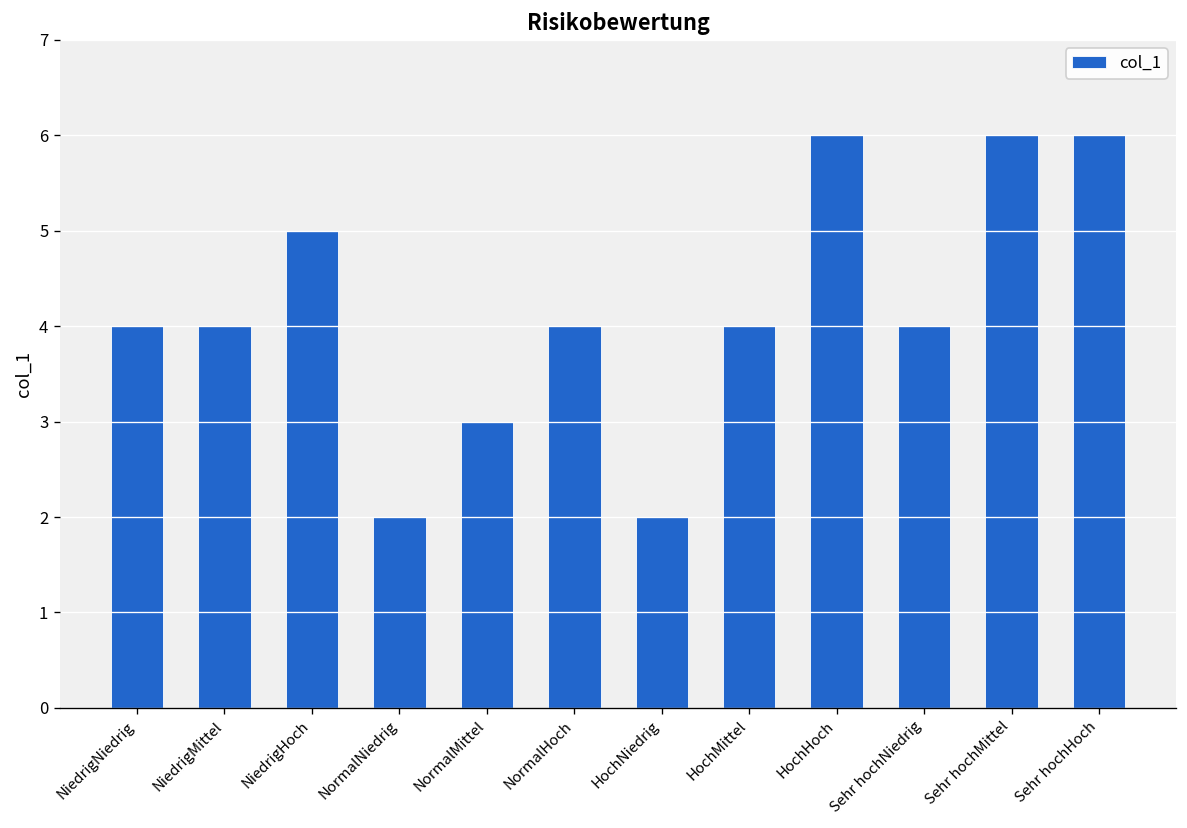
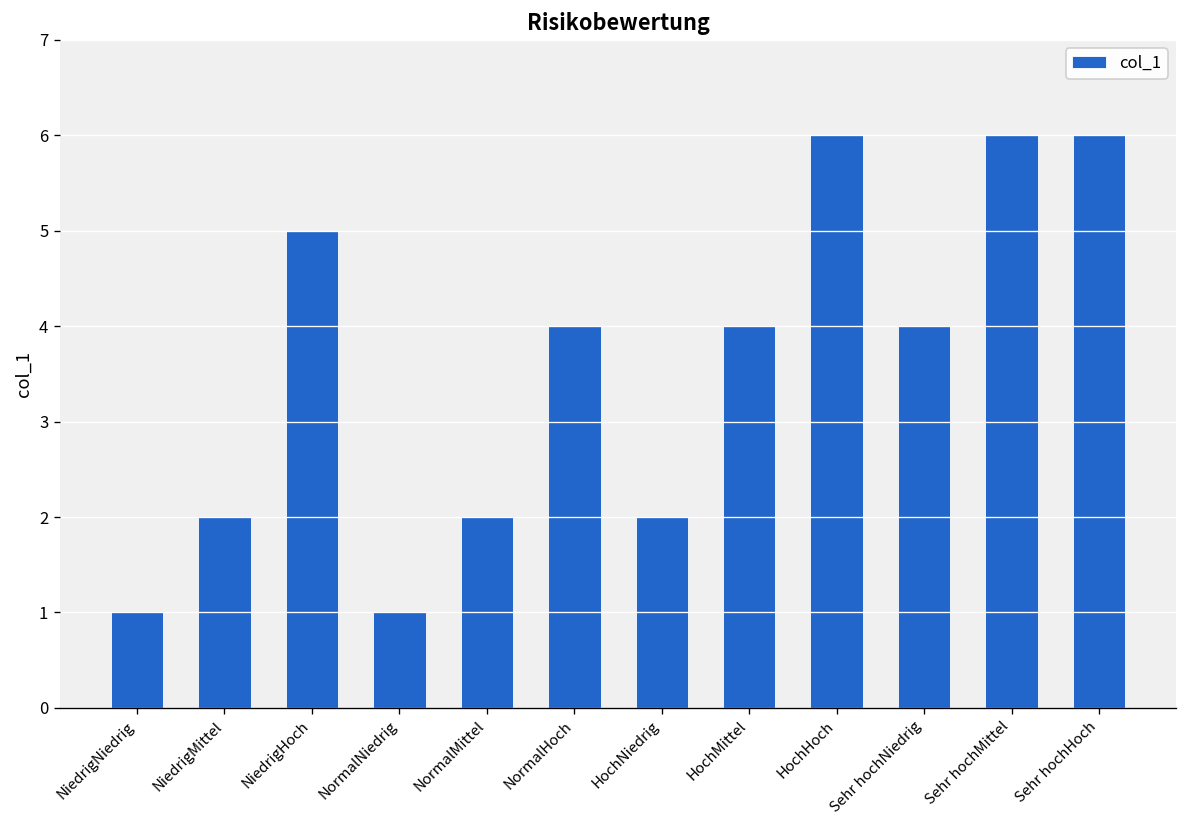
  {
-   "NiedrigNiedrig": 4,
-   "NiedrigMittel": 4,
+   "NiedrigNiedrig": 1,
+   "NiedrigMittel": 2,
    "NiedrigHoch": 5,
-   "NormalNiedrig": 2,
-   "NormalMittel": 3,
+   "NormalNiedrig": 1,
+   "NormalMittel": 2,
    "NormalHoch": 4,
    "HochNiedrig": 2,
    "HochMittel": 4,
    "HochHoch": 6,
    "Sehr hochNiedrig": 4,
    "Sehr hochMittel": 6,
    "Sehr hochHoch": 6
  }
